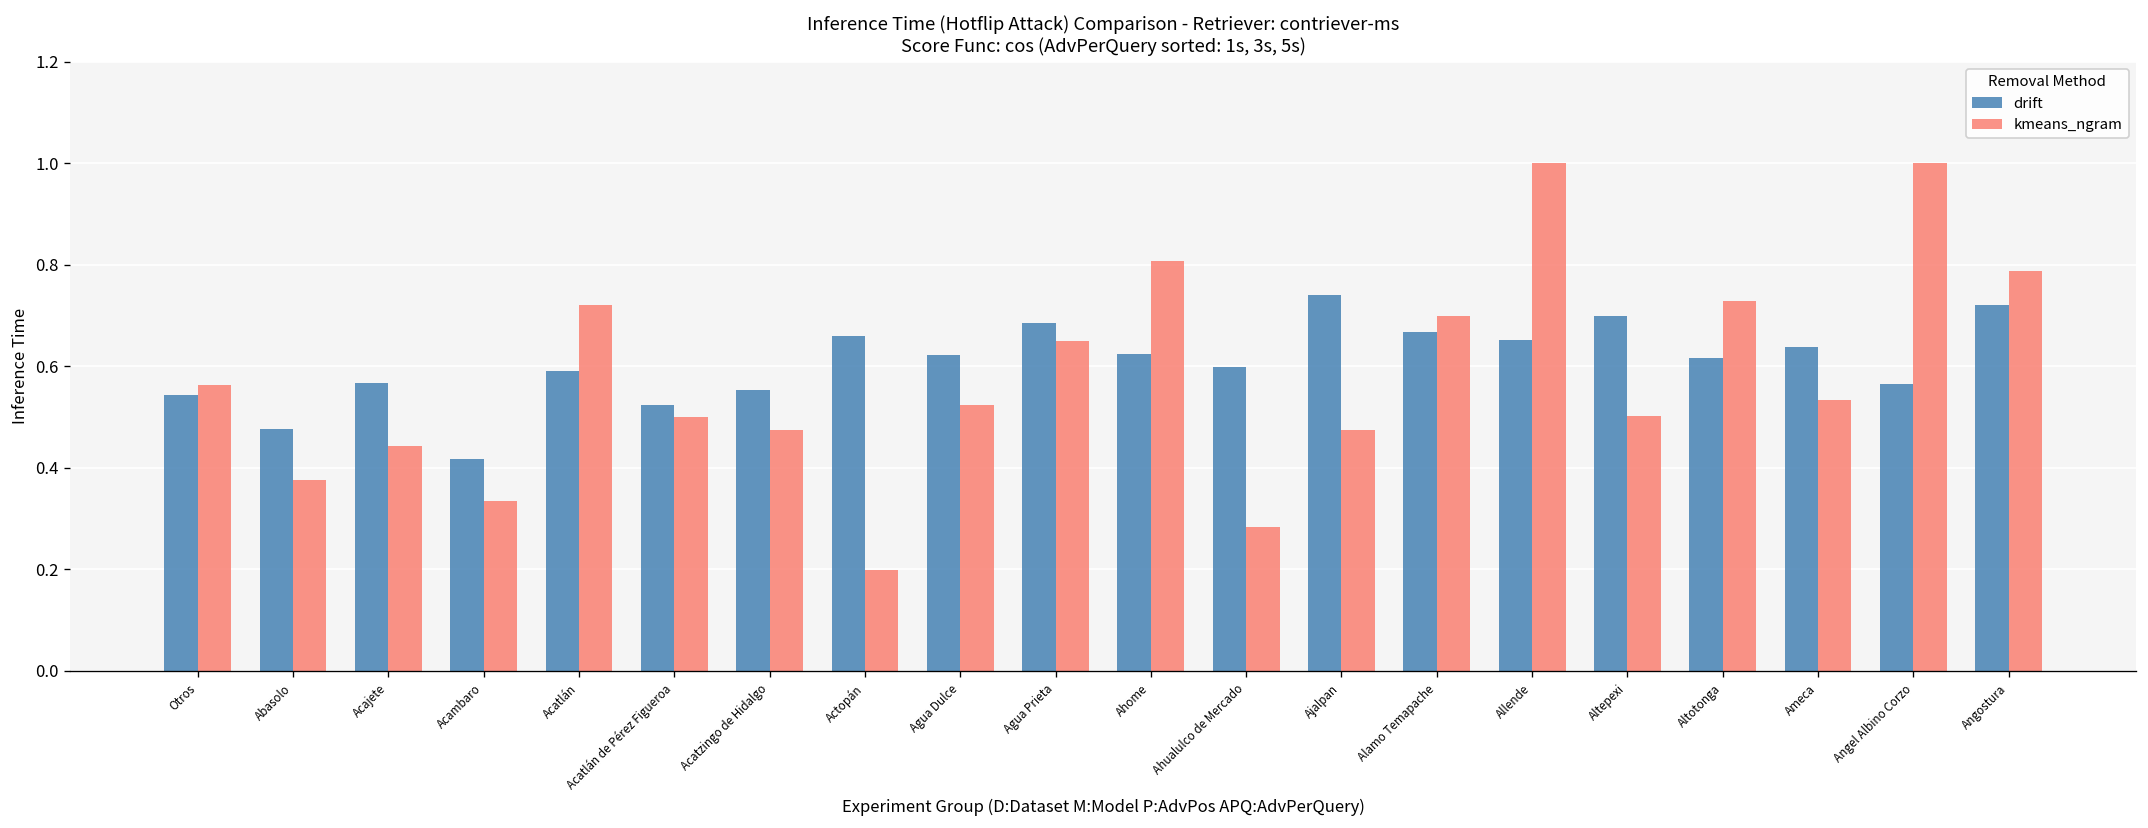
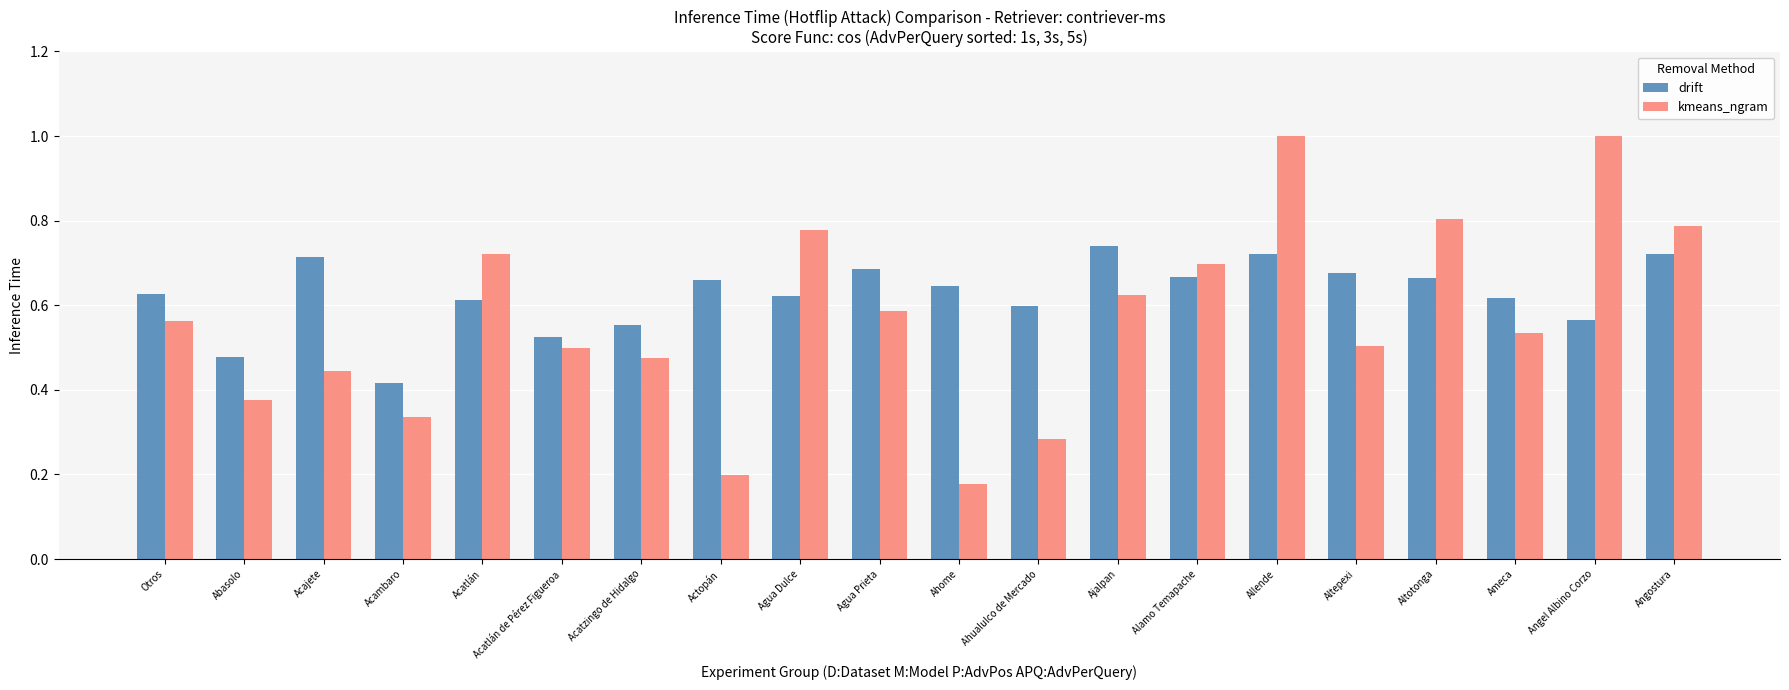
  {
    "drift": {
-     "Otros": 0.54,
+     "Otros": 0.63,
      "Abasolo": 0.48,
-     "Acajete": 0.57,
+     "Acajete": 0.71,
      "Acambaro": 0.42,
-     "Acatlán": 0.59,
+     "Acatlán": 0.61,
      "Acatlán de Pérez Figueroa": 0.52,
      "Acatzingo de Hidalgo": 0.55,
      "Actopán": 0.66,
      "Agua Dulce": 0.62,
      "Agua Prieta": 0.68,
-     "Ahome": 0.63,
+     "Ahome": 0.65,
      "Ahualulco de Mercado": 0.60,
      "Ajalpan": 0.74,
      "Alamo Temapache": 0.67,
-     "Allende": 0.65,
-     "Altepexi": 0.70,
-     "Altotonga": 0.62,
-     "Ameca": 0.64,
+     "Allende": 0.72,
+     "Altepexi": 0.68,
+     "Altotonga": 0.66,
+     "Ameca": 0.62,
      "Angel Albino Corzo": 0.57,
      "Angostura": 0.72
    },
    "kmeans_ngram": {
      "Otros": 0.56,
      "Abasolo": 0.38,
      "Acajete": 0.44,
      "Acambaro": 0.33,
      "Acatlán": 0.72,
      "Acatlán de Pérez Figueroa": 0.50,
      "Acatzingo de Hidalgo": 0.47,
      "Actopán": 0.20,
-     "Agua Dulce": 0.52,
-     "Agua Prieta": 0.65,
-     "Ahome": 0.81,
+     "Agua Dulce": 0.78,
+     "Agua Prieta": 0.59,
+     "Ahome": 0.18,
      "Ahualulco de Mercado": 0.28,
-     "Ajalpan": 0.48,
+     "Ajalpan": 0.62,
      "Alamo Temapache": 0.70,
      "Allende": 1.00,
      "Altepexi": 0.50,
-     "Altotonga": 0.73,
+     "Altotonga": 0.80,
      "Ameca": 0.53,
      "Angel Albino Corzo": 1.00,
      "Angostura": 0.79
    }
  }
